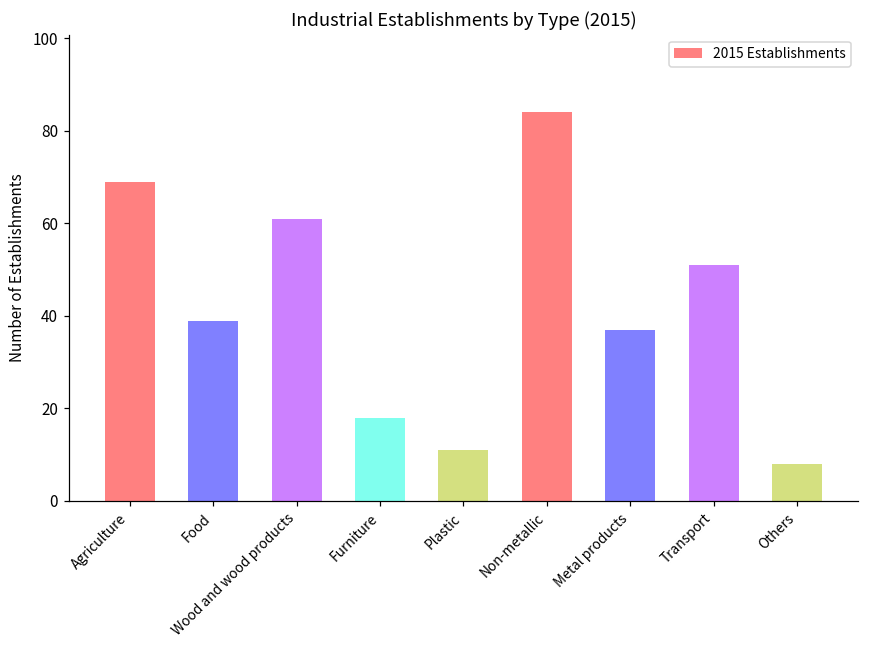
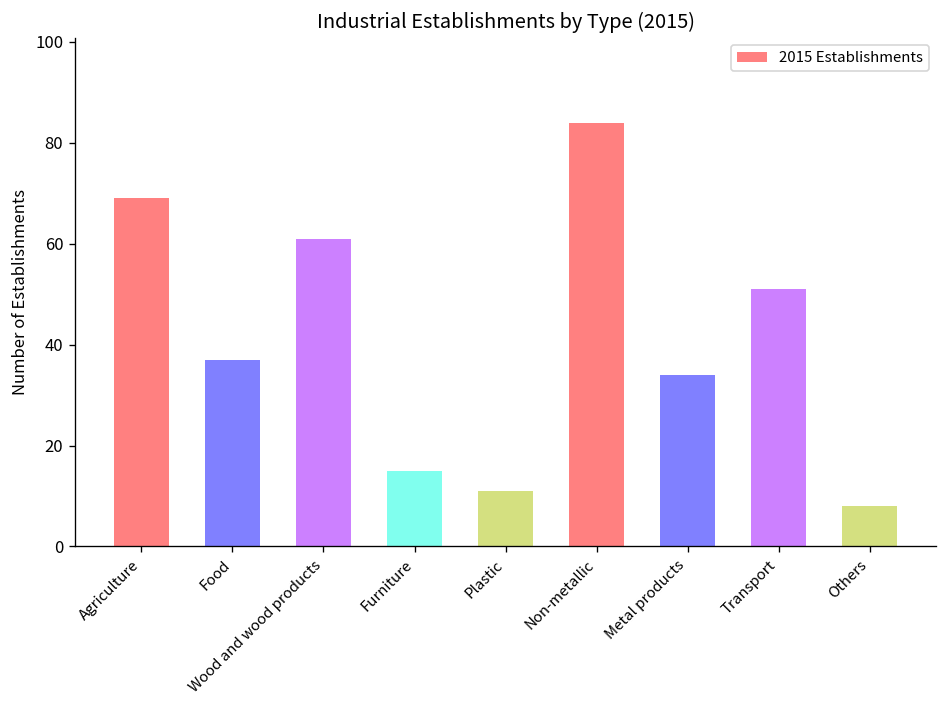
  {
    "Agriculture": 69,
-   "Food": 39,
+   "Food": 37,
    "Wood and wood products": 61,
-   "Furniture": 18,
+   "Furniture": 15,
    "Plastic": 11,
    "Non-metallic": 84,
-   "Metal products": 37,
+   "Metal products": 34,
    "Transport": 51,
    "Others": 8
  }
